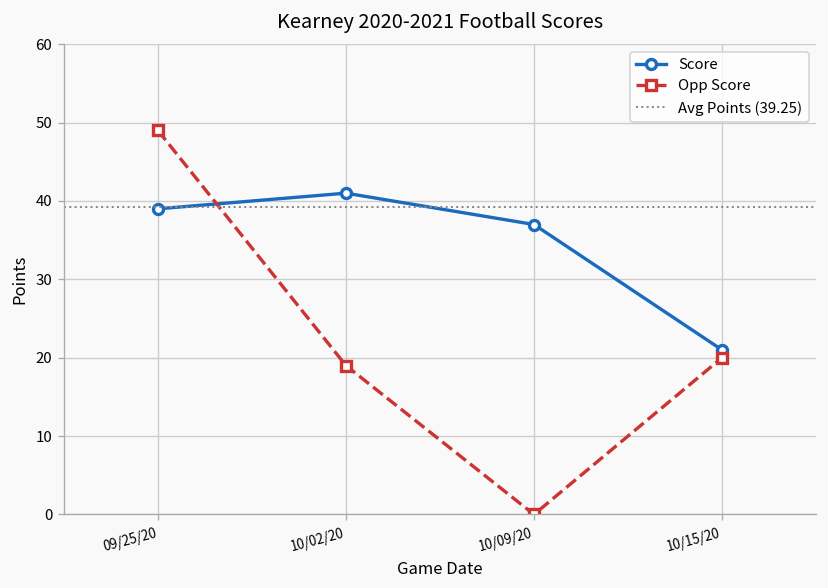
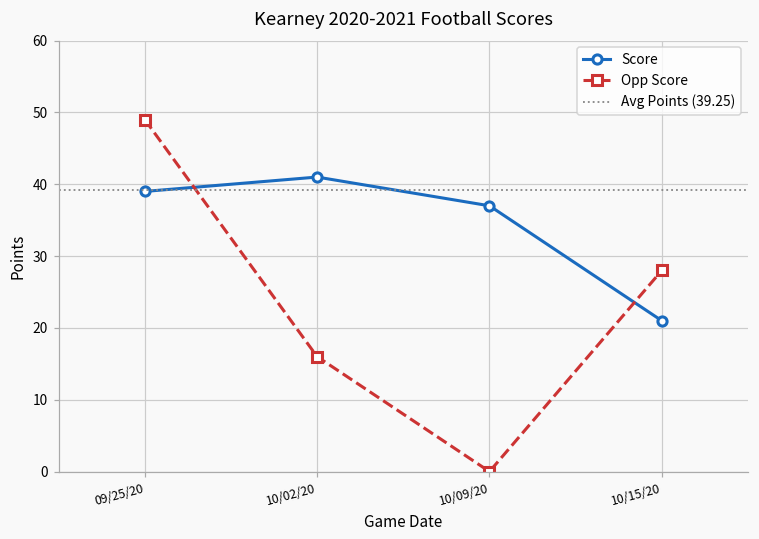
  {
    "Score": {
      "09/25/20": 39,
      "10/02/20": 41,
      "10/09/20": 37,
      "10/15/20": 21
    },
    "Opp Score": {
      "09/25/20": 49,
-     "10/02/20": 19,
+     "10/02/20": 16,
      "10/09/20": 0,
-     "10/15/20": 20
+     "10/15/20": 28
    }
  }
